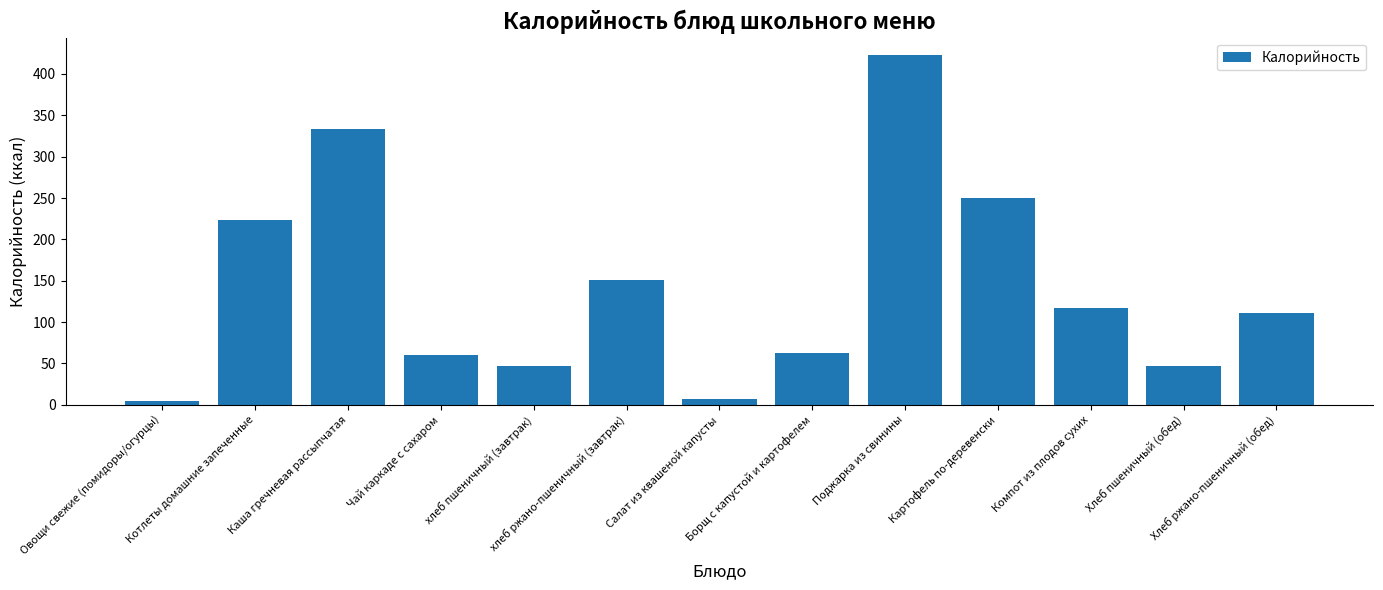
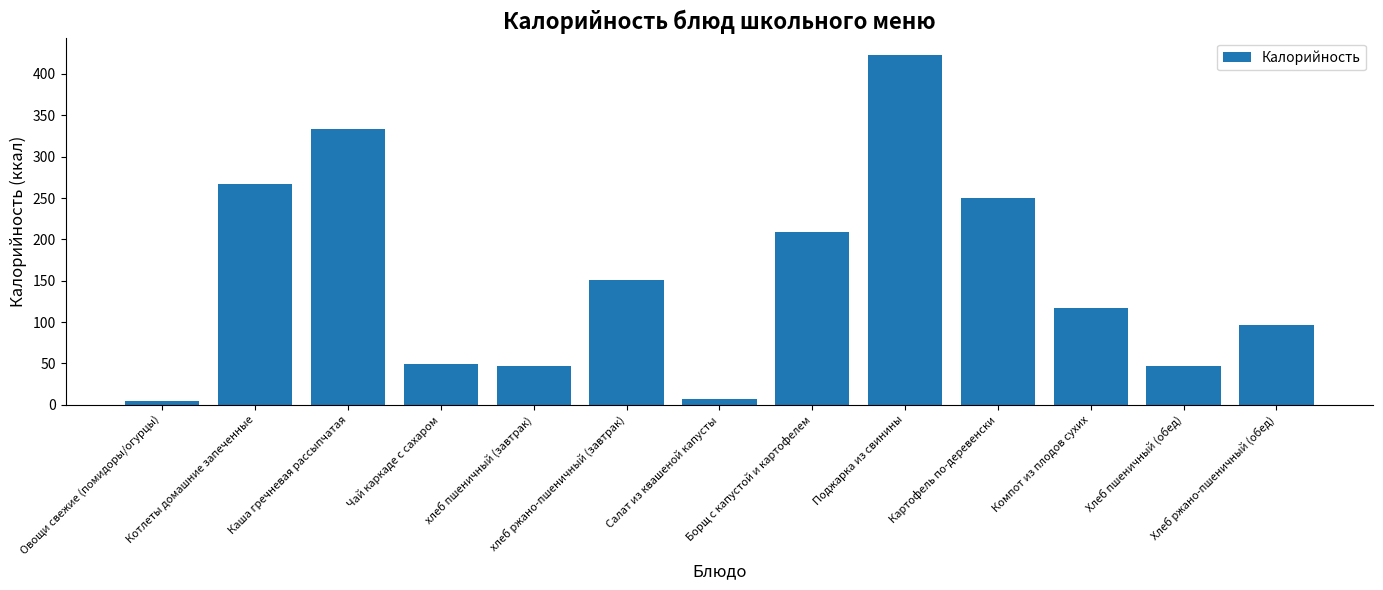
  {
    "Овощи свежие (помидоры/огурцы)": 0,
-   "Котлеты домашние запеченные": 220,
+   "Котлеты домашние запеченные": 270,
    "Каша гречневая рассыпчатая": 330,
-   "Чай каркаде с сахаром": 60,
+   "Чай каркаде с сахаром": 50,
    "хлеб пшеничный (завтрак)": 50,
    "хлеб ржано-пшеничный (завтрак)": 150,
    "Салат из квашеной капусты": 10,
-   "Борщ с капустой и картофелем": 60,
+   "Борщ с капустой и картофелем": 210,
    "Поджарка из свинины": 420,
    "Картофель по-деревенски": 250,
    "Компот из плодов сухих": 120,
    "Хлеб пшеничный (обед)": 50,
-   "Хлеб ржано-пшеничный (обед)": 110
+   "Хлеб ржано-пшеничный (обед)": 100
  }
